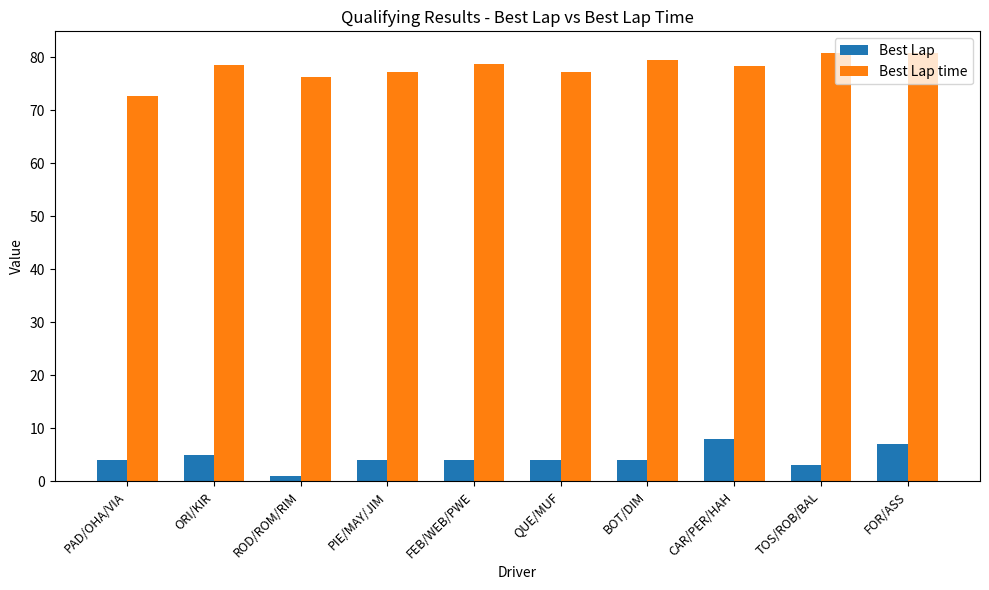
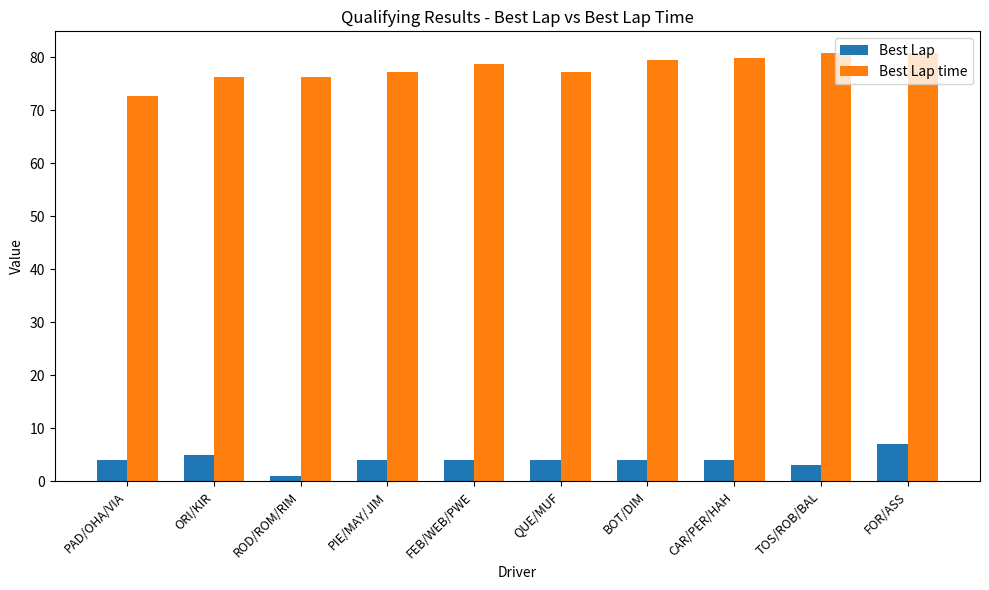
  {
    "Best Lap": {
      "PAD/OHA/VIA": 4,
      "ORI/KIR": 5,
      "ROD/ROM/RIM": 1,
      "PIE/MAY/JIM": 4,
      "FEB/WEB/PWE": 4,
      "QUE/MUF": 4,
      "BOT/DIM": 4,
-     "CAR/PER/HAH": 8,
+     "CAR/PER/HAH": 4,
      "TOS/ROB/BAL": 3,
      "FOR/ASS": 7
    },
    "Best Lap time": {
      "PAD/OHA/VIA": 73,
-     "ORI/KIR": 79,
+     "ORI/KIR": 76,
      "ROD/ROM/RIM": 76,
      "PIE/MAY/JIM": 77,
      "FEB/WEB/PWE": 79,
      "QUE/MUF": 77,
      "BOT/DIM": 79,
-     "CAR/PER/HAH": 78
+     "CAR/PER/HAH": 80
    }
  }
